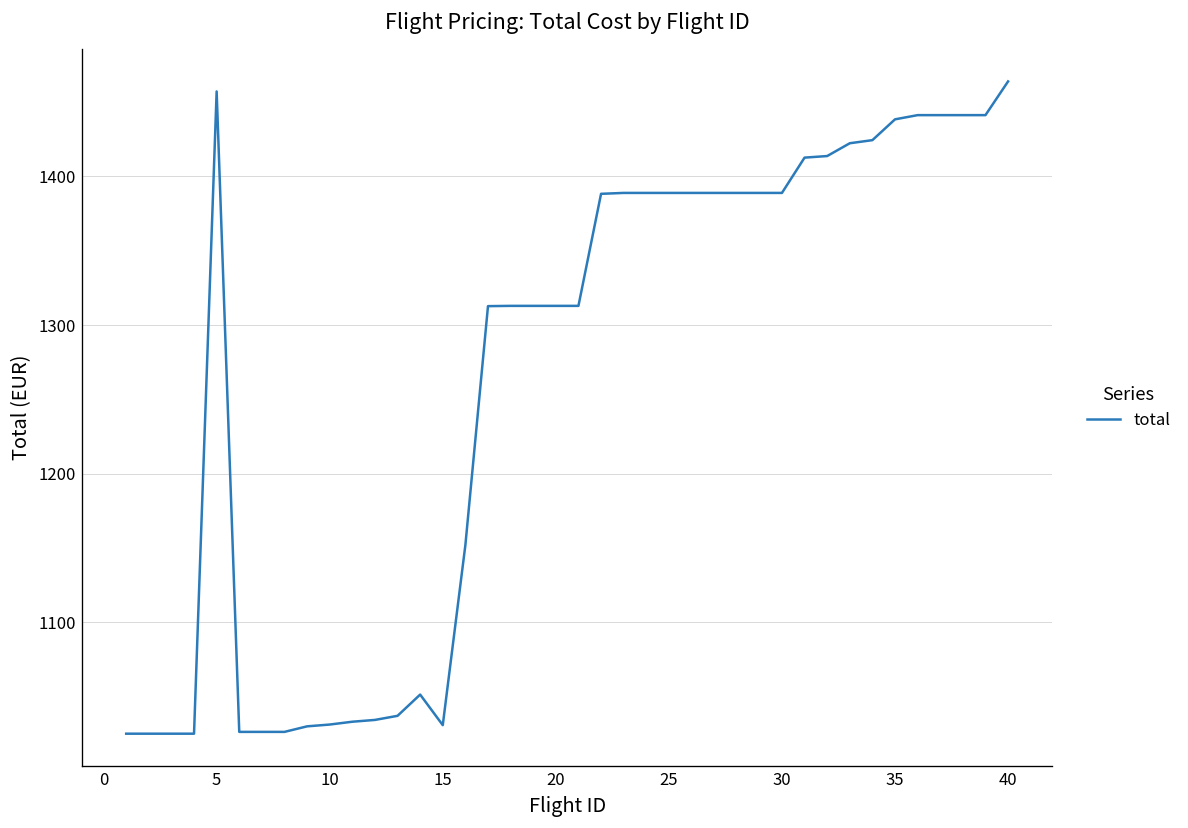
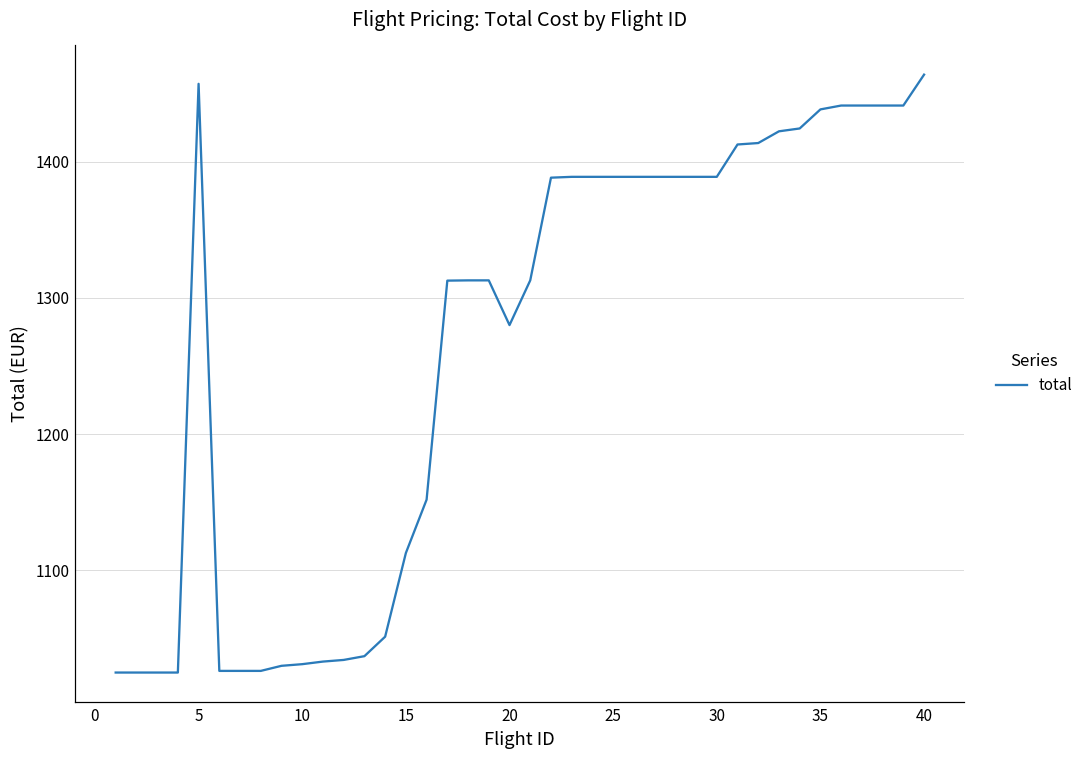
  {
    "5": 1457,
    "10": 1031,
-   "15": 1031,
-   "20": 1313,
+   "15": 1113,
+   "20": 1280,
    "25": 1389,
    "30": 1389,
    "35": 1438,
    "40": 1464
  }
